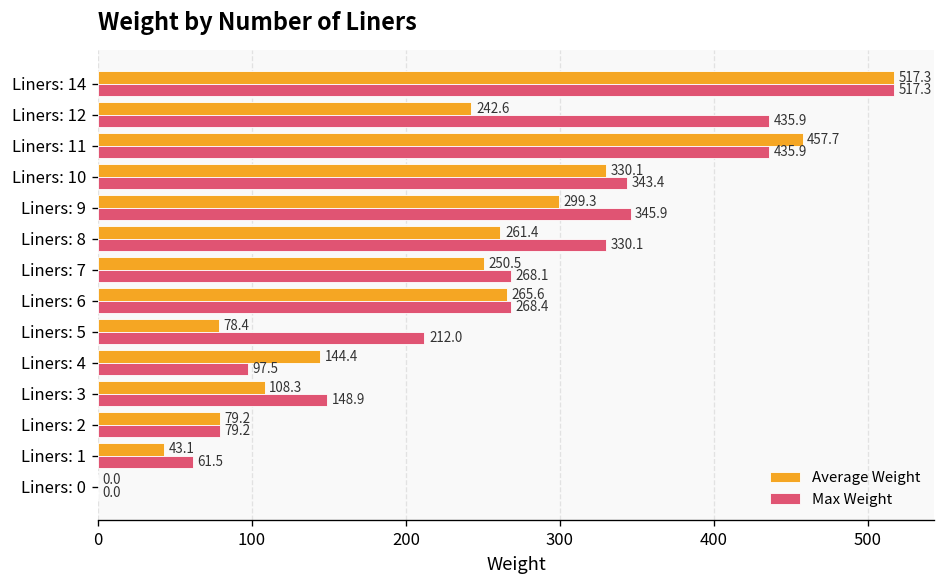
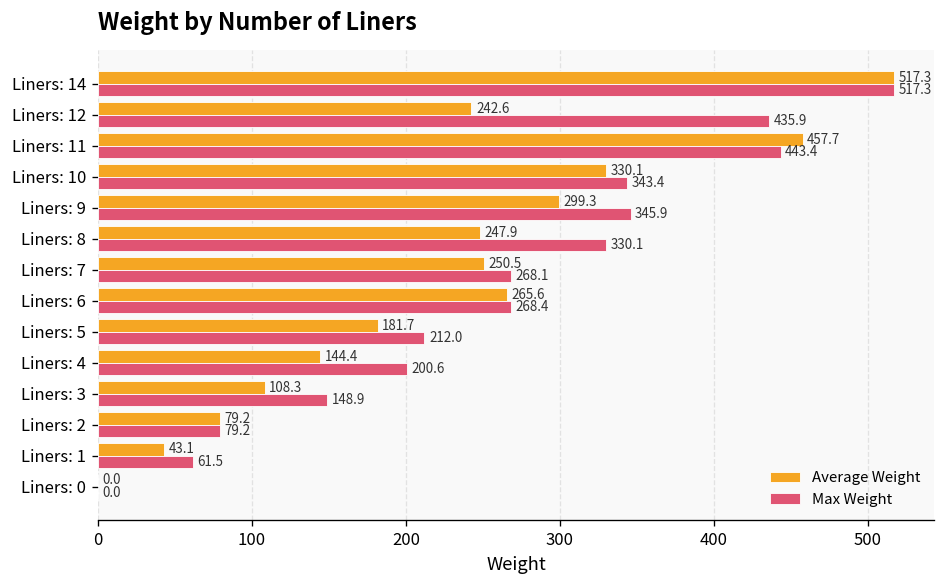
  {
    "Average Weight": {
      "Liners: 14": 517.3,
      "Liners: 12": 242.6,
      "Liners: 11": 457.7,
      "Liners: 10": 330.1,
      "Liners: 9": 299.3,
-     "Liners: 8": 261.4,
+     "Liners: 8": 247.9,
      "Liners: 7": 250.5,
      "Liners: 6": 265.6,
-     "Liners: 5": 78.4,
+     "Liners: 5": 181.7,
      "Liners: 4": 144.4,
      "Liners: 3": 108.3,
      "Liners: 2": 79.2,
      "Liners: 1": 43.1,
      "Liners: 0": 0.0
    },
    "Max Weight": {
      "Liners: 14": 517.3,
      "Liners: 12": 435.9,
-     "Liners: 11": 435.9,
+     "Liners: 11": 443.4,
      "Liners: 10": 343.4,
      "Liners: 9": 345.9,
      "Liners: 8": 330.1,
      "Liners: 7": 268.1,
      "Liners: 6": 268.4,
      "Liners: 5": 212.0,
-     "Liners: 4": 97.5,
+     "Liners: 4": 200.6,
      "Liners: 3": 148.9,
      "Liners: 2": 79.2,
      "Liners: 1": 61.5,
      "Liners: 0": 0.0
    }
  }
